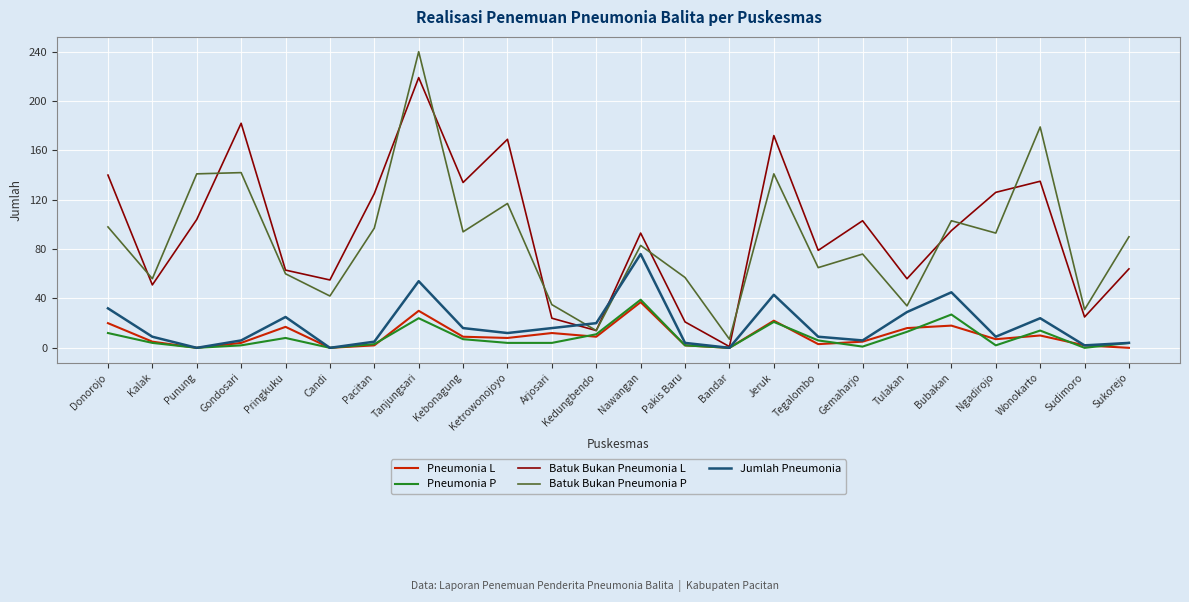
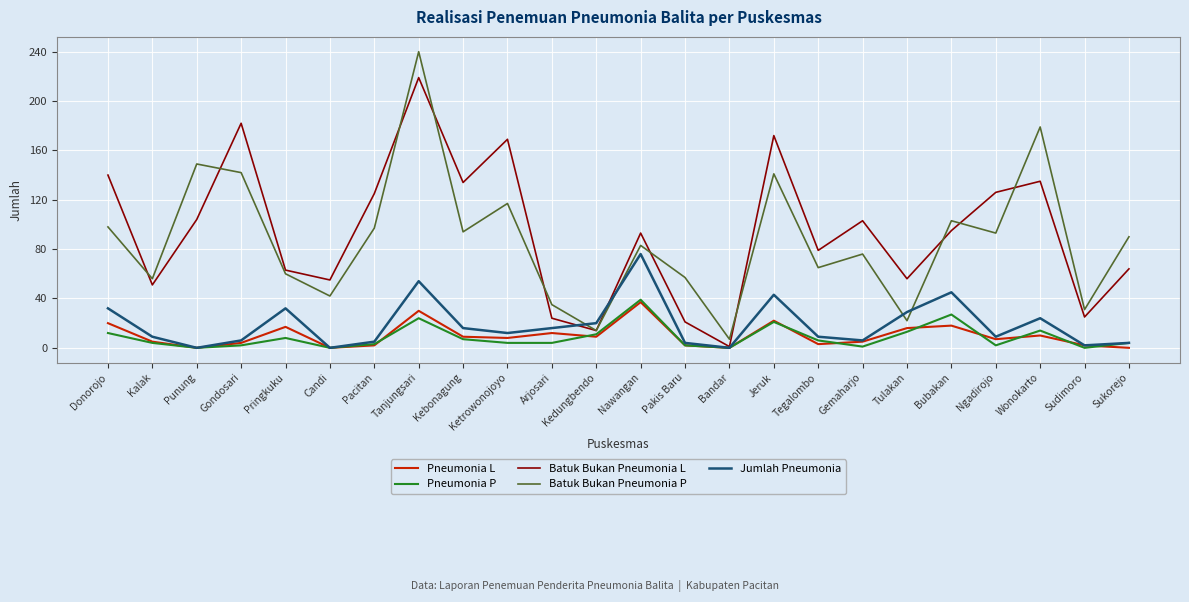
  {
    "Pneumonia L": {
      "Donorojo": 20,
      "Pringkuku": 17,
      "Tanjungsari": 30,
      "Ketrowonojoyo": 8,
      "Arjosari": 12,
      "Tegalombo": 3,
      "Tulakan": 16,
      "Bubakan": 18,
      "Wonokarto": 10,
      "Sukorejo": 0
    },
    "Pneumonia P": {
      "Donorojo": 12,
      "Pringkuku": 8,
      "Tanjungsari": 24,
      "Ketrowonojoyo": 4,
      "Arjosari": 4,
      "Tegalombo": 6,
      "Gemaharjo": 1,
      "Tulakan": 13,
      "Bubakan": 27,
      "Ngadirojo": 2,
      "Wonokarto": 14
    },
    "Batuk Bukan Pneumonia L": {
      "Donorojo": 140,
      "Kalak": 51,
      "Punung": 104,
      "Gondosari": 182,
      "Pringkuku": 63,
      "Candi": 55,
      "Pacitan": 125,
      "Tanjungsari": 219,
      "Kebonagung": 134,
      "Ketrowonojoyo": 169,
      "Arjosari": 24,
      "Nawangan": 93,
      "Pakis Baru": 21,
      "Jeruk": 172,
      "Tegalombo": 79,
      "Gemaharjo": 103,
      "Tulakan": 56,
      "Bubakan": 95,
      "Ngadirojo": 126,
      "Wonokarto": 135,
      "Sudimoro": 25,
      "Sukorejo": 64
    },
    "Batuk Bukan Pneumonia P": {
      "Donorojo": 98,
      "Kalak": 56,
-     "Punung": 141,
+     "Punung": 149,
      "Gondosari": 142,
      "Pringkuku": 60,
      "Candi": 42,
      "Pacitan": 97,
      "Tanjungsari": 240,
      "Kebonagung": 94,
      "Ketrowonojoyo": 117,
      "Arjosari": 35,
      "Nawangan": 83,
      "Pakis Baru": 57,
      "Bandar": 7,
      "Jeruk": 141,
      "Tegalombo": 65,
      "Gemaharjo": 76,
-     "Tulakan": 34,
+     "Tulakan": 22,
      "Bubakan": 103,
      "Ngadirojo": 93,
      "Wonokarto": 179,
      "Sudimoro": 31,
      "Sukorejo": 90
    },
    "Jumlah Pneumonia": {
      "Donorojo": 32,
      "Kalak": 9,
-     "Pringkuku": 25,
+     "Pringkuku": 32,
      "Tanjungsari": 54,
      "Kebonagung": 16,
      "Ketrowonojoyo": 12,
      "Arjosari": 16,
      "Kedungbendo": 20,
      "Nawangan": 76,
      "Jeruk": 43,
      "Tegalombo": 9,
      "Tulakan": 29,
      "Bubakan": 45,
      "Wonokarto": 24
    }
  }
